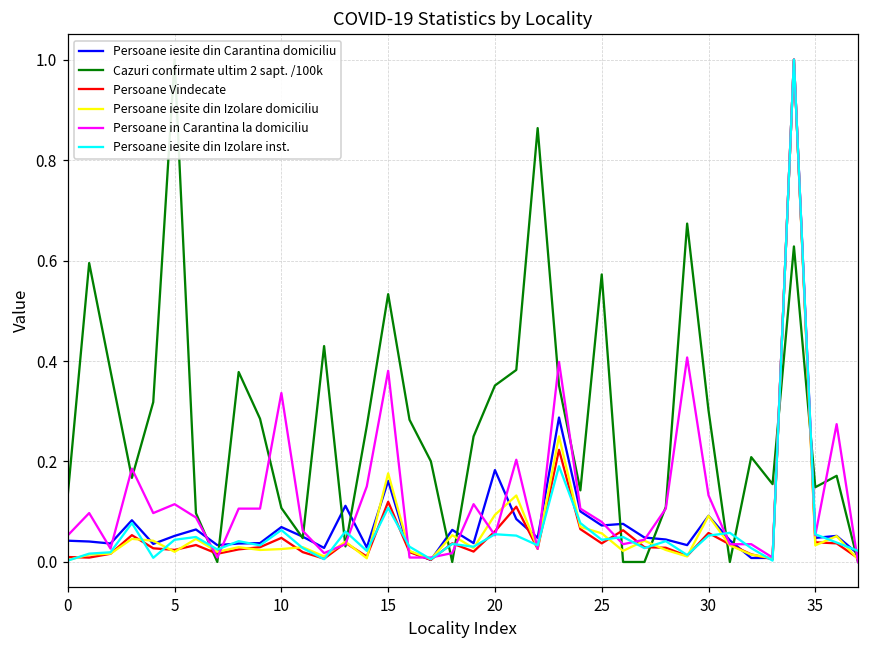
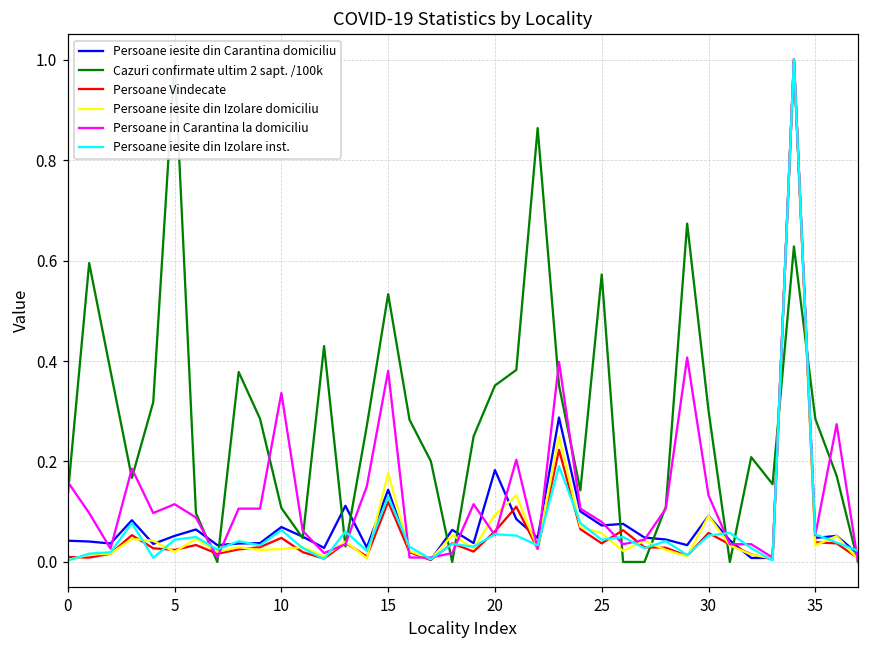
  {
    "Persoane iesite din Carantina domiciliu": {
      "0": 0.04,
      "5": 0.05,
      "10": 0.07,
-     "15": 0.16,
+     "15": 0.14,
      "20": 0.18,
      "25": 0.07
    },
    "Cazuri confirmate ultim 2 sapt. /100k": {
      "0": 0.13,
      "10": 0.11,
      "15": 0.53,
      "20": 0.35,
      "25": 0.57,
      "30": 0.30,
-     "35": 0.15
+     "35": 0.29
    },
    "Persoane Vindecate": {
      "0": 0.01,
      "10": 0.05,
      "15": 0.12,
      "20": 0.06,
      "25": 0.04,
      "35": 0.04
    },
    "Persoane iesite din Izolare domiciliu": {
      "10": 0.03,
      "15": 0.18,
      "20": 0.09,
      "25": 0.06,
      "35": 0.03
    },
    "Persoane in Carantina la domiciliu": {
-     "0": 0.05,
+     "0": 0.16,
      "5": 0.12,
      "10": 0.34,
      "15": 0.38,
      "25": 0.08,
      "30": 0.13
    },
    "Persoane iesite din Izolare inst.": {
      "5": 0.04,
      "10": 0.06,
-     "15": 0.11,
+     "15": 0.13,
      "25": 0.04
    }
  }
